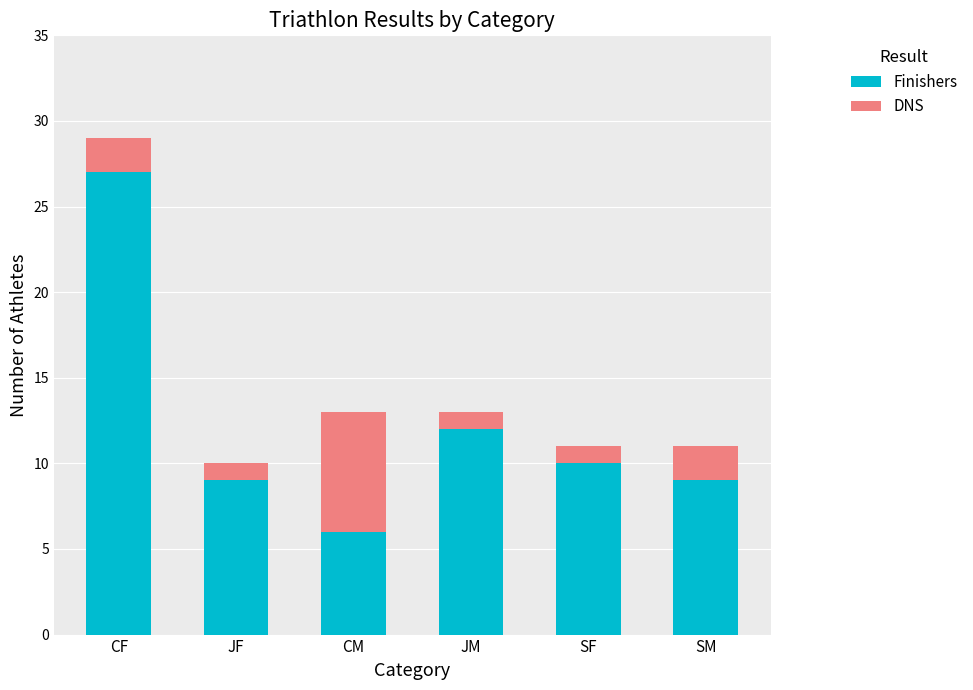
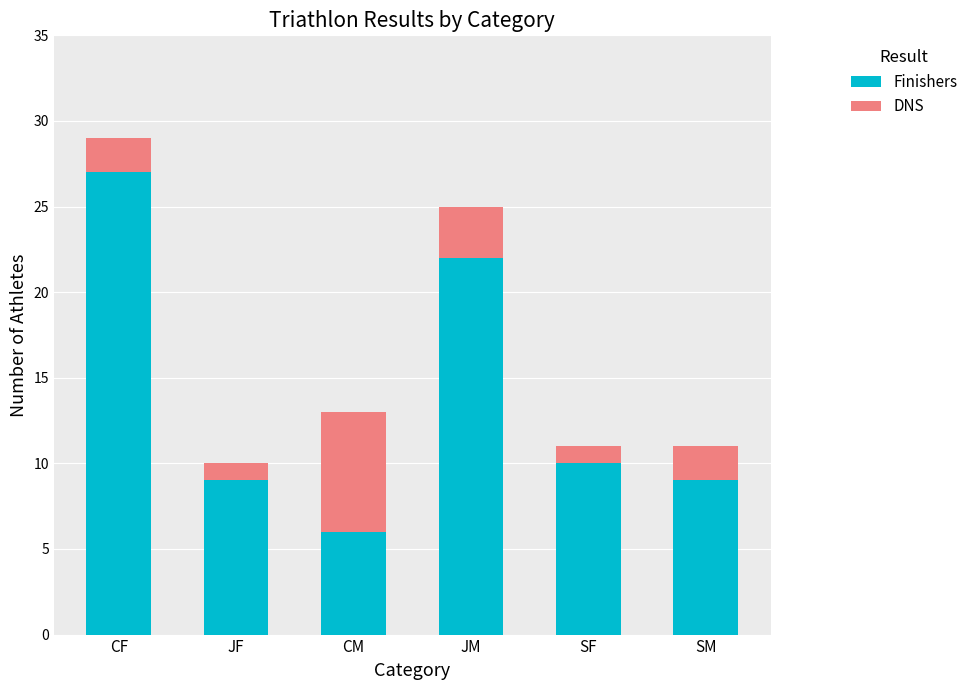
  {
    "Finishers": {
      "CF": 27,
      "JF": 9,
      "CM": 6,
-     "JM": 12,
+     "JM": 22,
      "SF": 10,
      "SM": 9
    },
    "DNS": {
      "CF": 2,
      "JF": 1,
      "CM": 7,
-     "JM": 1,
+     "JM": 3,
      "SF": 1,
      "SM": 2
    }
  }
